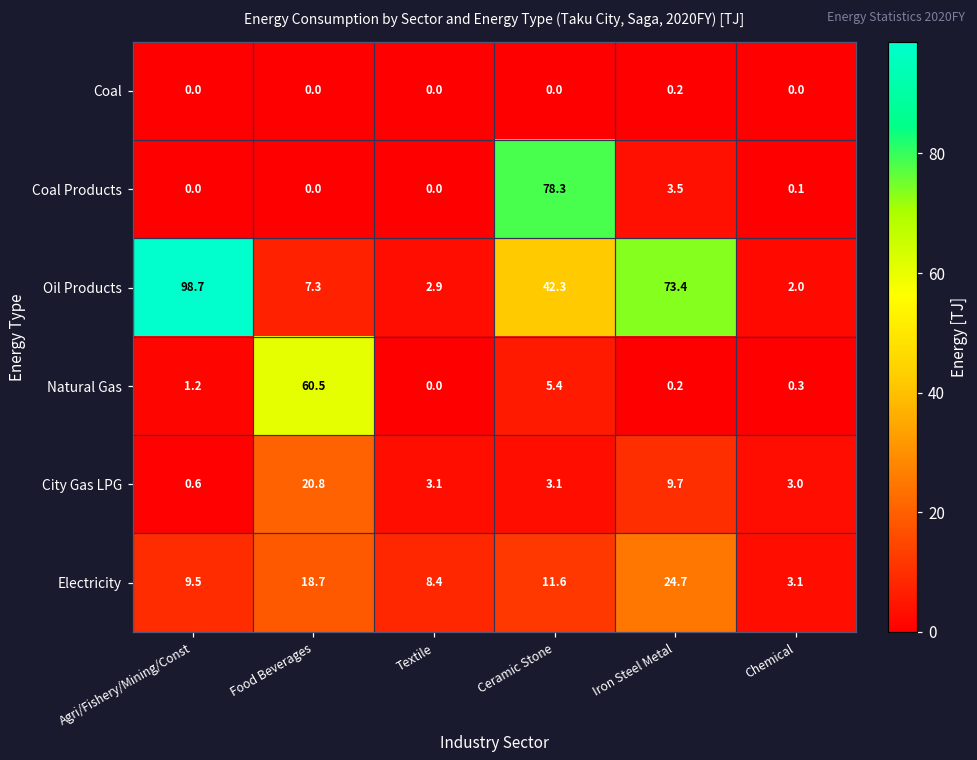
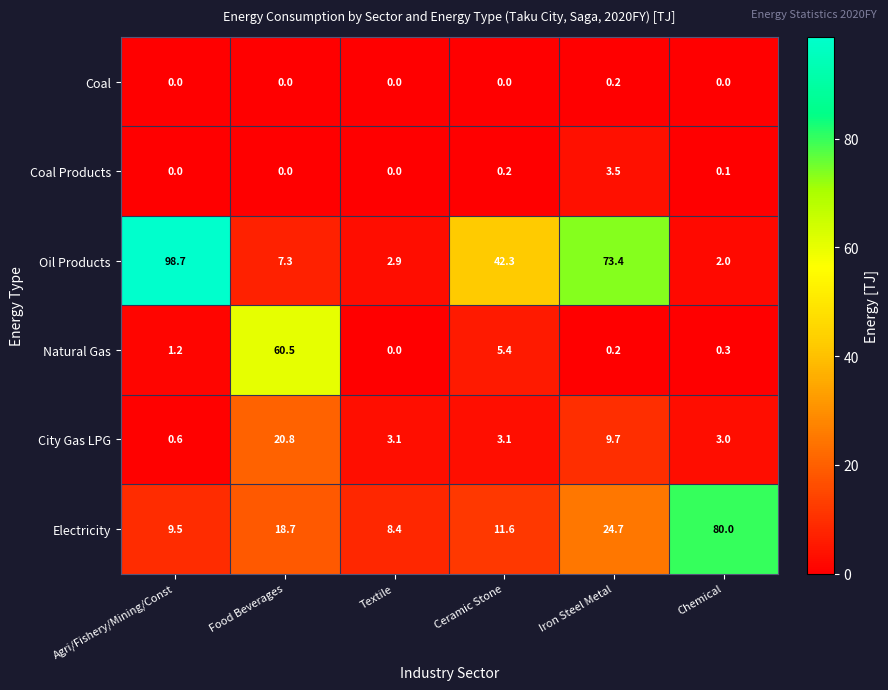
  {
    "Coal": {
      "Agri/Fishery/Mining/Const": 0.0,
      "Food Beverages": 0.0,
      "Textile": 0.0,
      "Ceramic Stone": 0.0,
      "Iron Steel Metal": 0.2,
      "Chemical": 0.0
    },
    "Coal Products": {
      "Agri/Fishery/Mining/Const": 0.0,
      "Food Beverages": 0.0,
      "Textile": 0.0,
-     "Ceramic Stone": 78.3,
+     "Ceramic Stone": 0.2,
      "Iron Steel Metal": 3.5,
      "Chemical": 0.1
    },
    "Oil Products": {
      "Agri/Fishery/Mining/Const": 98.7,
      "Food Beverages": 7.3,
      "Textile": 2.9,
      "Ceramic Stone": 42.3,
      "Iron Steel Metal": 73.4,
      "Chemical": 2.0
    },
    "Natural Gas": {
      "Agri/Fishery/Mining/Const": 1.2,
      "Food Beverages": 60.5,
      "Textile": 0.0,
      "Ceramic Stone": 5.4,
      "Iron Steel Metal": 0.2,
      "Chemical": 0.3
    },
    "City Gas LPG": {
      "Agri/Fishery/Mining/Const": 0.6,
      "Food Beverages": 20.8,
      "Textile": 3.1,
      "Ceramic Stone": 3.1,
      "Iron Steel Metal": 9.7,
      "Chemical": 3.0
    },
    "Electricity": {
      "Agri/Fishery/Mining/Const": 9.5,
      "Food Beverages": 18.7,
      "Textile": 8.4,
      "Ceramic Stone": 11.6,
      "Iron Steel Metal": 24.7,
-     "Chemical": 3.1
+     "Chemical": 80.0
    }
  }
